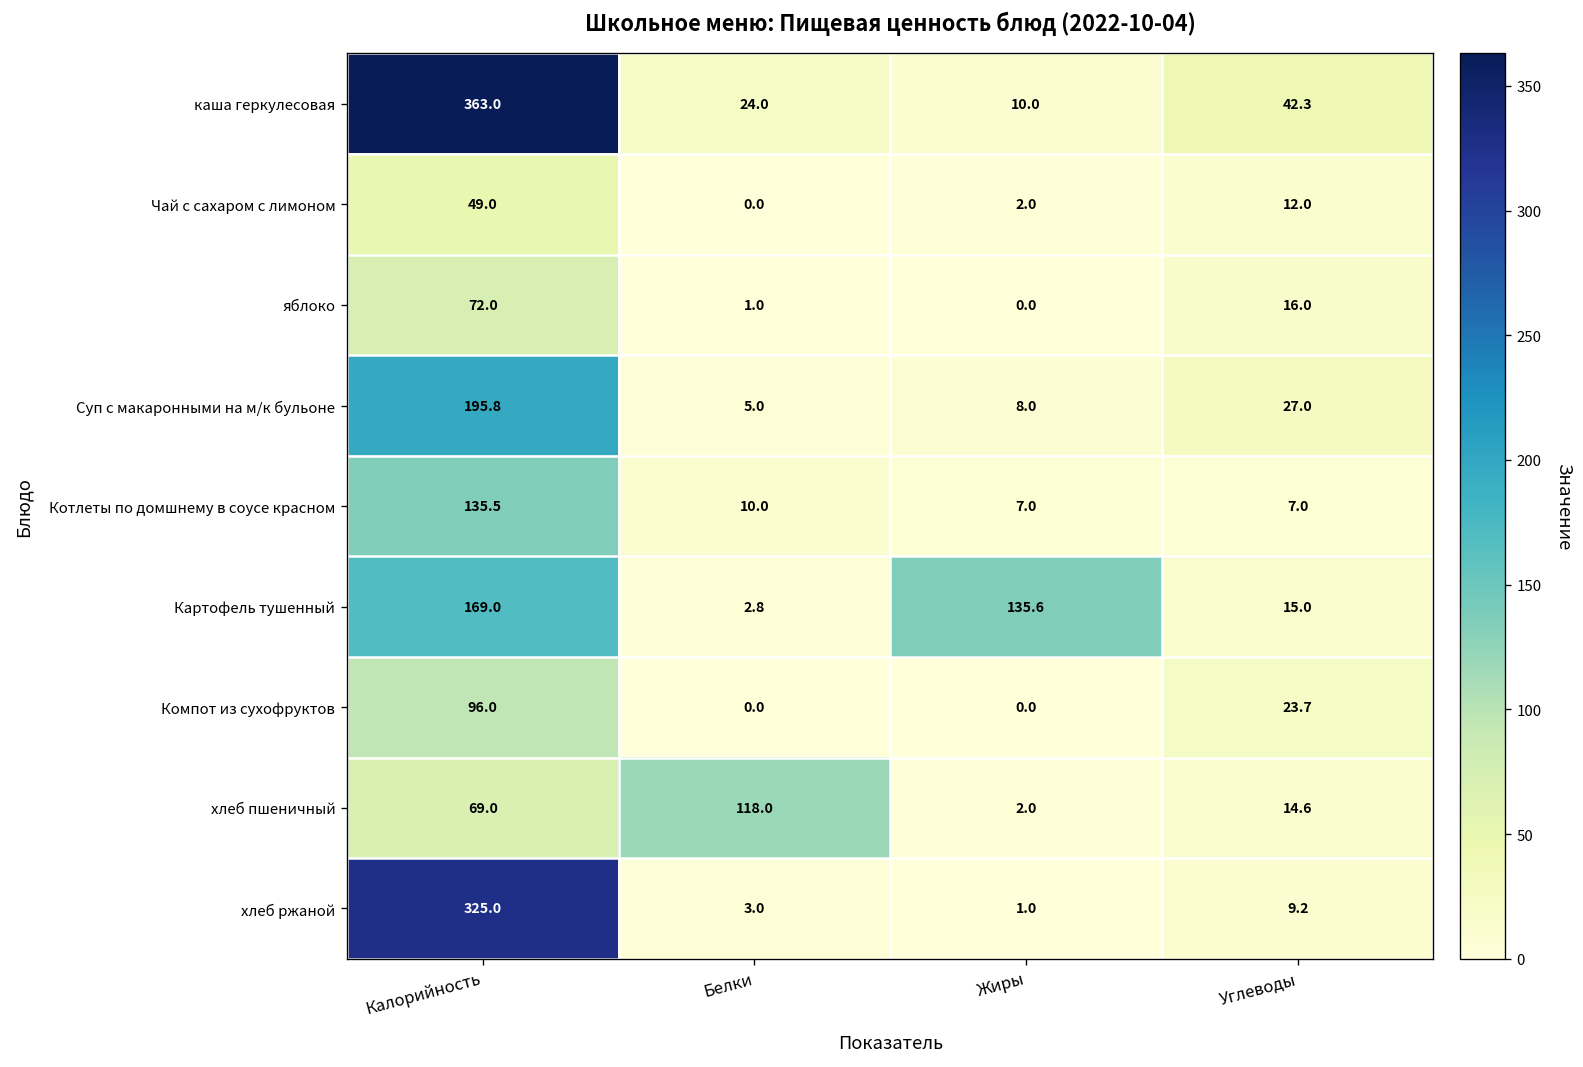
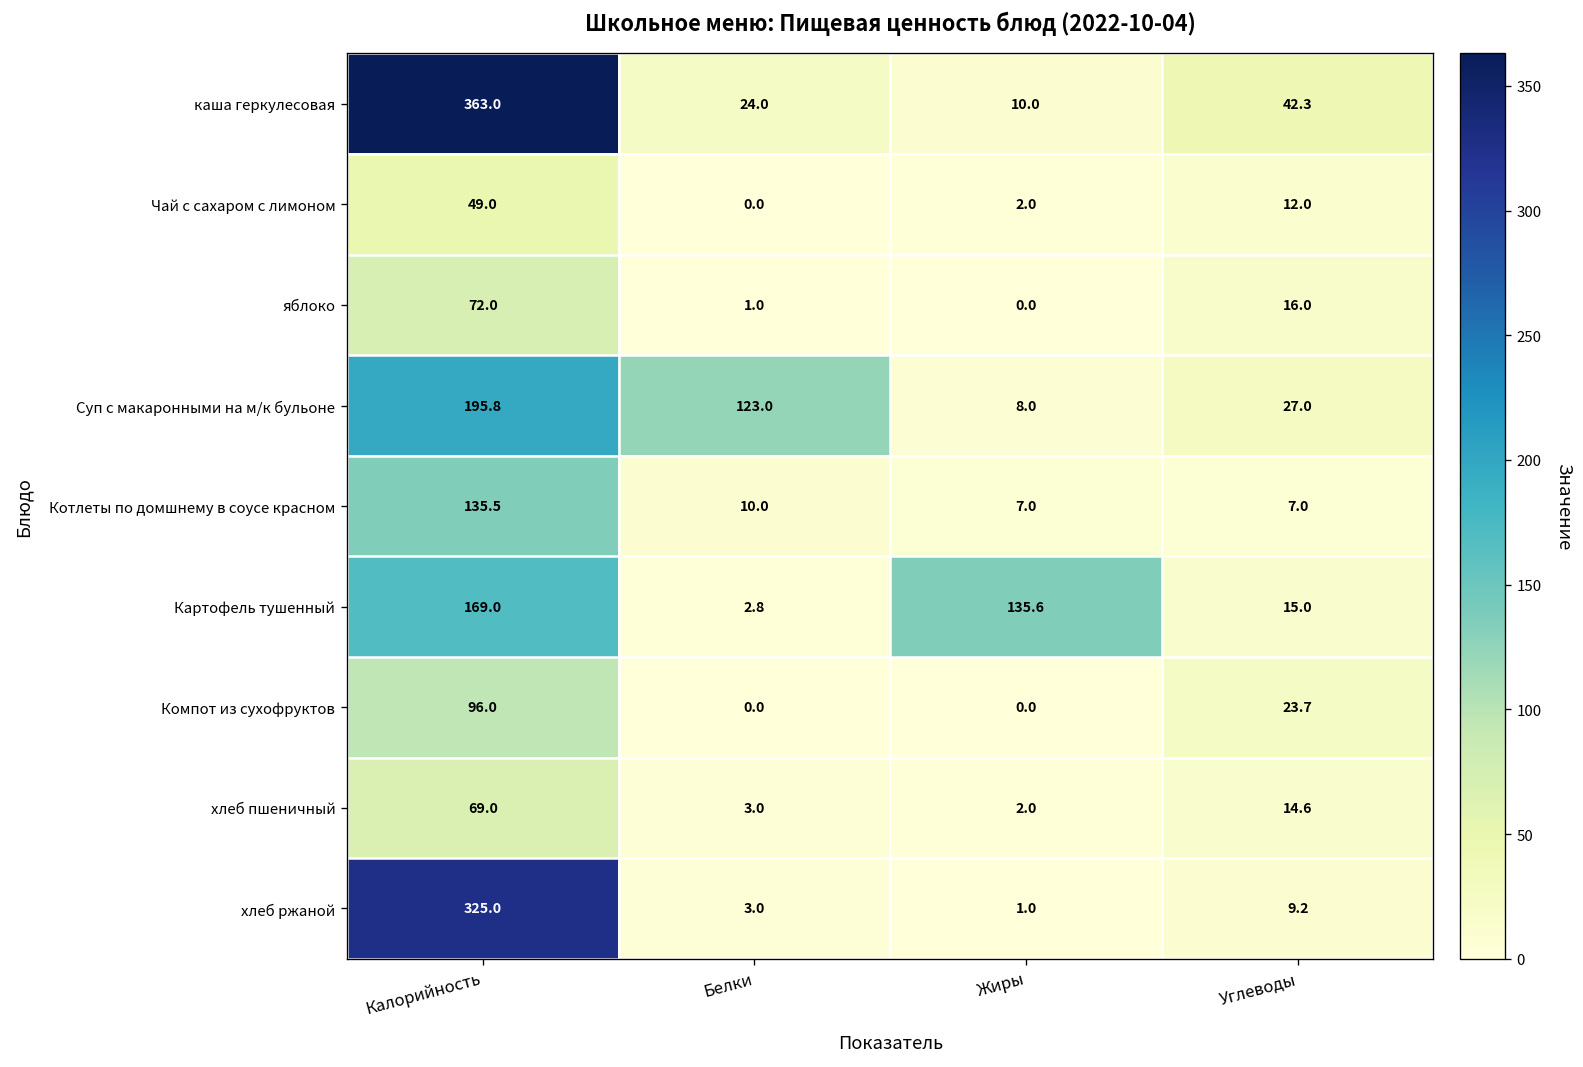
  {
    "каша геркулесовая": {
      "Калорийность": 363.0,
      "Белки": 24.0,
      "Жиры": 10.0,
      "Углеводы": 42.3
    },
    "Чай с сахаром с лимоном": {
      "Калорийность": 49.0,
      "Белки": 0.0,
      "Жиры": 2.0,
      "Углеводы": 12.0
    },
    "яблоко": {
      "Калорийность": 72.0,
      "Белки": 1.0,
      "Жиры": 0.0,
      "Углеводы": 16.0
    },
    "Суп с макаронными на м/к бульоне": {
      "Калорийность": 195.8,
-     "Белки": 5.0,
+     "Белки": 123.0,
      "Жиры": 8.0,
      "Углеводы": 27.0
    },
    "Котлеты по домшнему в соусе красном": {
      "Калорийность": 135.5,
      "Белки": 10.0,
      "Жиры": 7.0,
      "Углеводы": 7.0
    },
    "Картофель тушенный": {
      "Калорийность": 169.0,
      "Белки": 2.8,
      "Жиры": 135.6,
      "Углеводы": 15.0
    },
    "Компот из сухофруктов": {
      "Калорийность": 96.0,
      "Белки": 0.0,
      "Жиры": 0.0,
      "Углеводы": 23.7
    },
    "хлеб пшеничный": {
      "Калорийность": 69.0,
-     "Белки": 118.0,
+     "Белки": 3.0,
      "Жиры": 2.0,
      "Углеводы": 14.6
    },
    "хлеб ржаной": {
      "Калорийность": 325.0,
      "Белки": 3.0,
      "Жиры": 1.0,
      "Углеводы": 9.2
    }
  }
